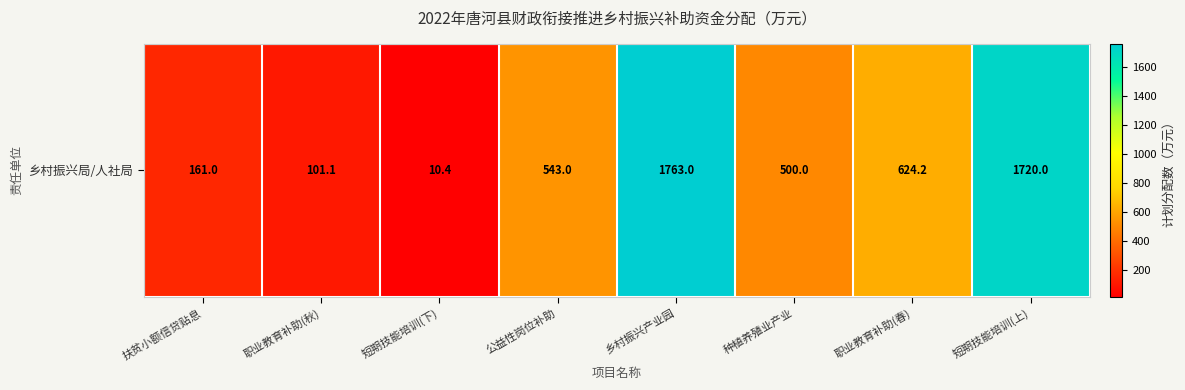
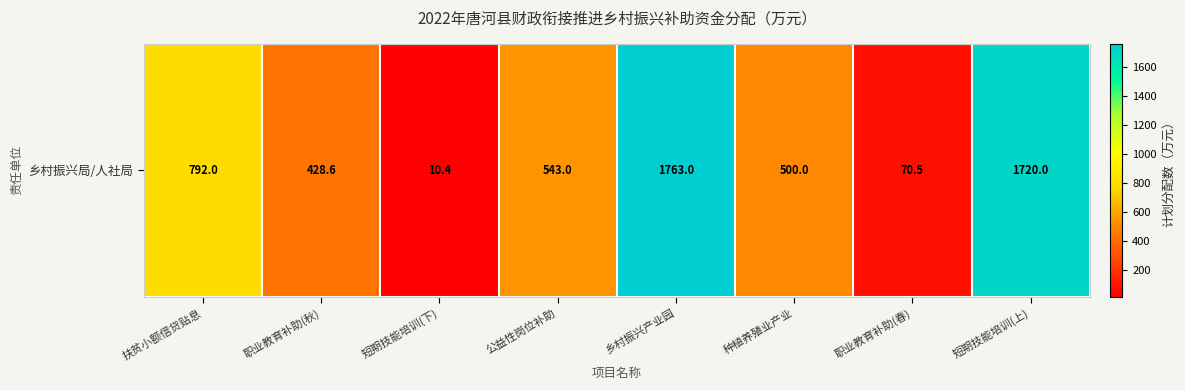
  {
    "乡村振兴局/人社局": {
-     "扶贫小额信贷贴息": 161.0,
-     "职业教育补助(秋)": 101.1,
+     "扶贫小额信贷贴息": 792.0,
+     "职业教育补助(秋)": 428.6,
      "短期技能培训(下)": 10.4,
      "公益性岗位补助": 543.0,
      "乡村振兴产业园": 1763.0,
      "种植养殖业产业": 500.0,
-     "职业教育补助(春)": 624.2,
+     "职业教育补助(春)": 70.5,
      "短期技能培训(上)": 1720.0
    }
  }
